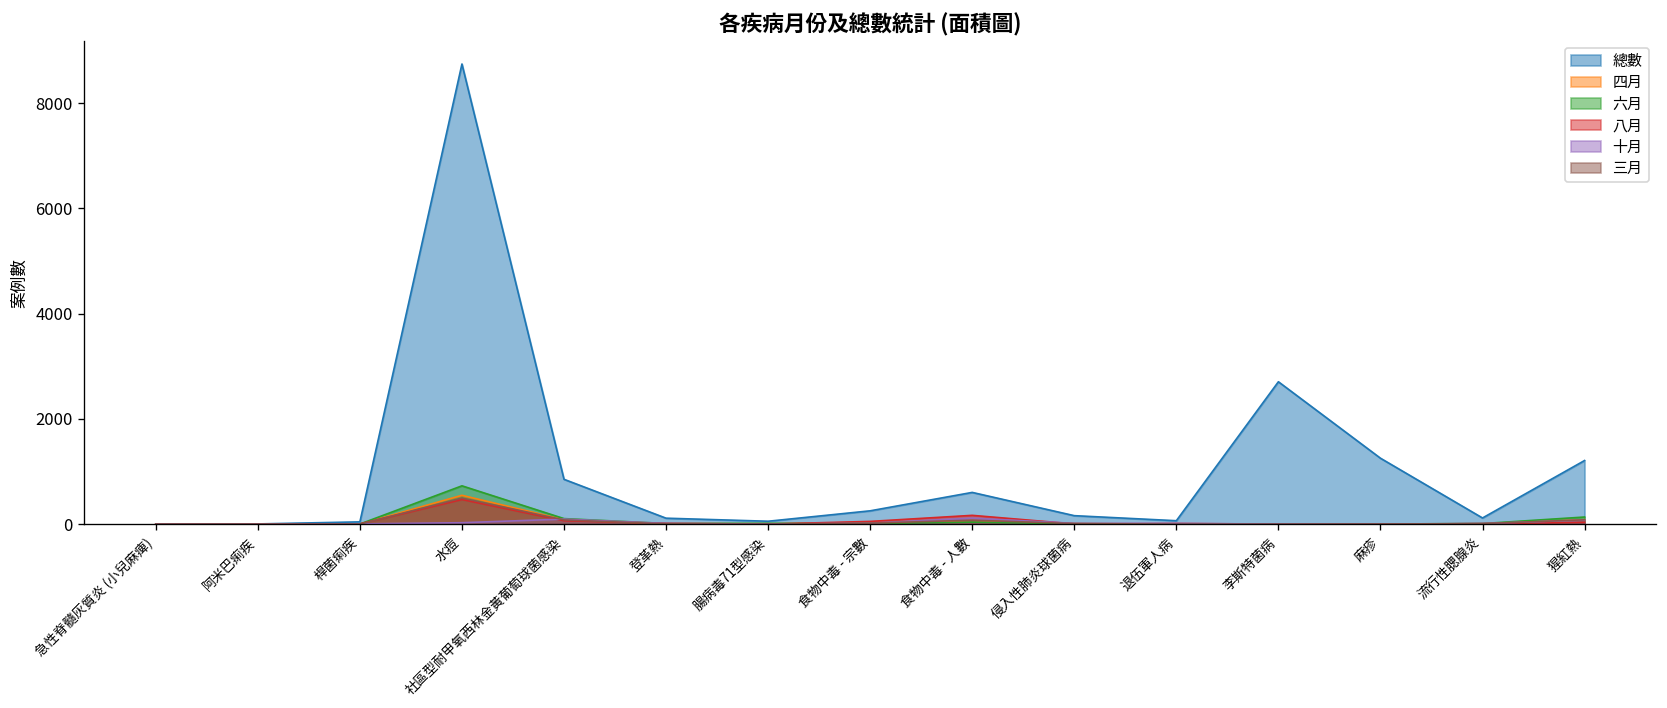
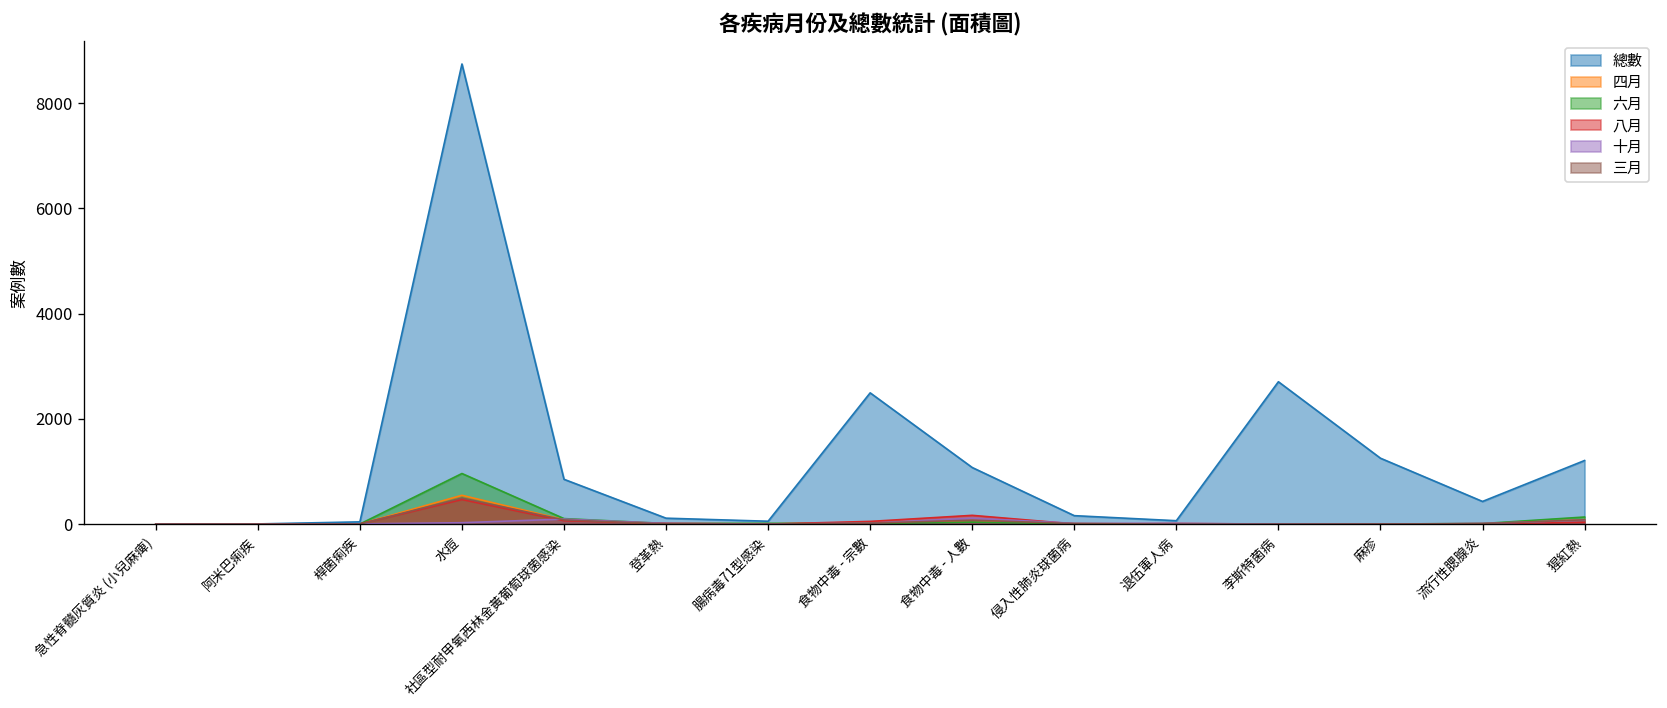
  {
    "總數": {
      "水痘": 8700,
      "社區型耐甲氧西林金黃葡萄球菌感染": 900,
      "登革熱": 100,
-     "食物中毒 - 宗數": 300,
-     "食物中毒 - 人數": 600,
+     "食物中毒 - 宗數": 2500,
+     "食物中毒 - 人數": 1100,
      "侵入性肺炎球菌病": 200,
      "李斯特菌病": 2700,
      "麻疹": 1300,
-     "流行性腮腺炎": 100,
+     "流行性腮腺炎": 400,
      "猩紅熱": 1200
    },
    "六月": {
-     "水痘": 700
+     "水痘": 1000
    },
    "十月": {
      "水痘": 0
    }
  }
